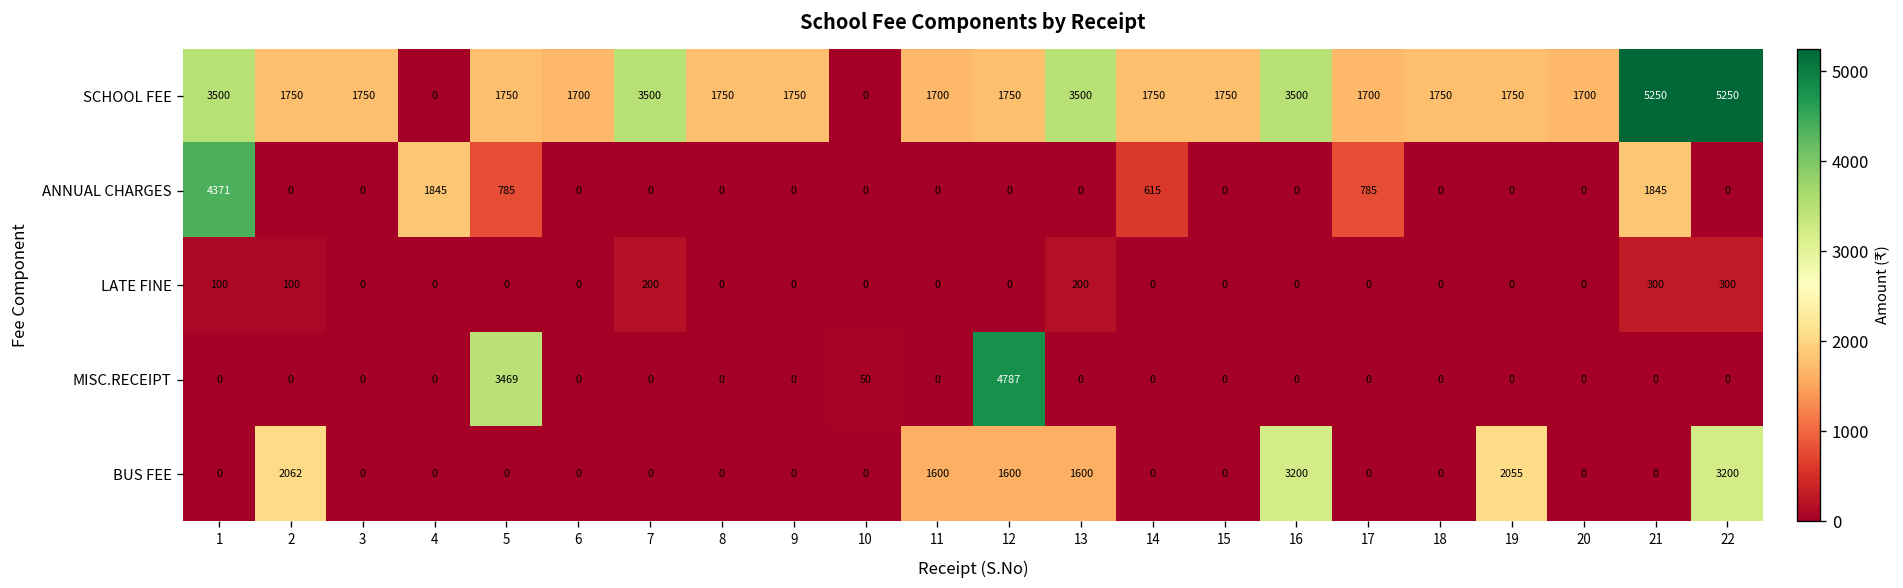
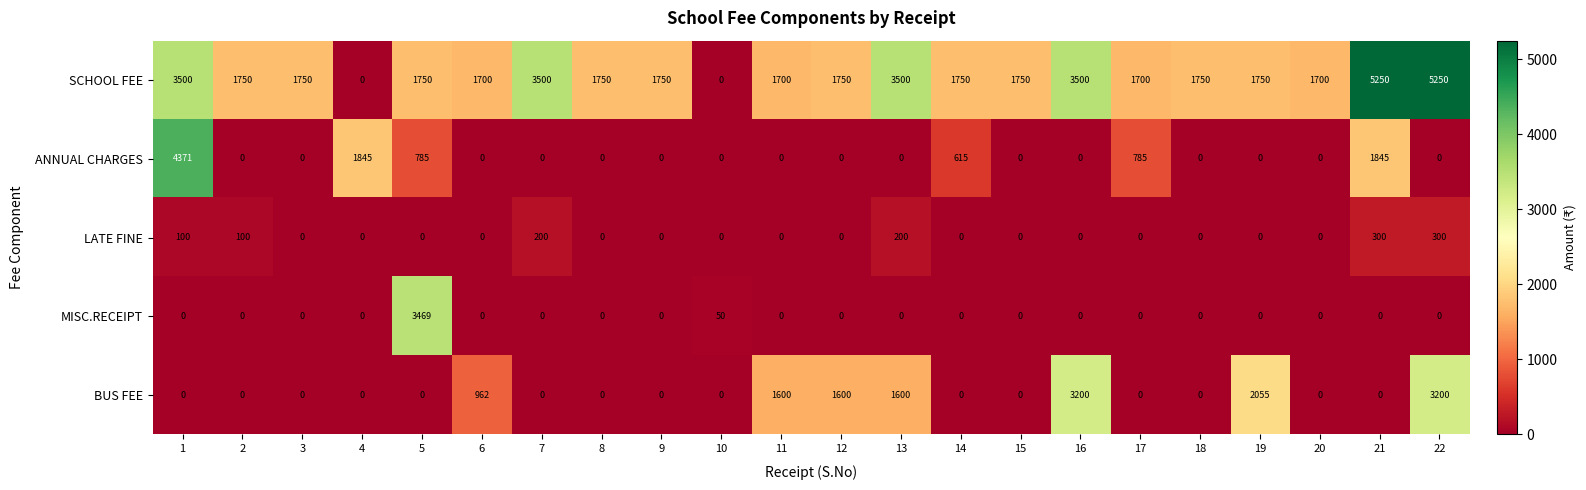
  {
    "SCHOOL FEE": {
      "1": 3500,
      "2": 1750,
      "3": 1750,
      "4": 0,
      "5": 1750,
      "6": 1700,
      "7": 3500,
      "8": 1750,
      "9": 1750,
      "10": 0,
      "11": 1700,
      "12": 1750,
      "13": 3500,
      "14": 1750,
      "15": 1750,
      "16": 3500,
      "17": 1700,
      "18": 1750,
      "19": 1750,
      "20": 1700,
      "21": 5250,
      "22": 5250
    },
    "ANNUAL CHARGES": {
      "1": 4371,
      "2": 0,
      "3": 0,
      "4": 1845,
      "5": 785,
      "6": 0,
      "7": 0,
      "8": 0,
      "9": 0,
      "10": 0,
      "11": 0,
      "12": 0,
      "13": 0,
      "14": 615,
      "15": 0,
      "16": 0,
      "17": 785,
      "18": 0,
      "19": 0,
      "20": 0,
      "21": 1845,
      "22": 0
    },
    "LATE FINE": {
      "1": 100,
      "2": 100,
      "3": 0,
      "4": 0,
      "5": 0,
      "6": 0,
      "7": 200,
      "8": 0,
      "9": 0,
      "10": 0,
      "11": 0,
      "12": 0,
      "13": 200,
      "14": 0,
      "15": 0,
      "16": 0,
      "17": 0,
      "18": 0,
      "19": 0,
      "20": 0,
      "21": 300,
      "22": 300
    },
    "MISC.RECEIPT": {
      "1": 0,
      "2": 0,
      "3": 0,
      "4": 0,
      "5": 3469,
      "6": 0,
      "7": 0,
      "8": 0,
      "9": 0,
      "10": 50,
      "11": 0,
-     "12": 4787,
+     "12": 0,
      "13": 0,
      "14": 0,
      "15": 0,
      "16": 0,
      "17": 0,
      "18": 0,
      "19": 0,
      "20": 0,
      "21": 0,
      "22": 0
    },
    "BUS FEE": {
      "1": 0,
-     "2": 2062,
+     "2": 0,
      "3": 0,
      "4": 0,
      "5": 0,
-     "6": 0,
+     "6": 962,
      "7": 0,
      "8": 0,
      "9": 0,
      "10": 0,
      "11": 1600,
      "12": 1600,
      "13": 1600,
      "14": 0,
      "15": 0,
      "16": 3200,
      "17": 0,
      "18": 0,
      "19": 2055,
      "20": 0,
      "21": 0,
      "22": 3200
    }
  }
